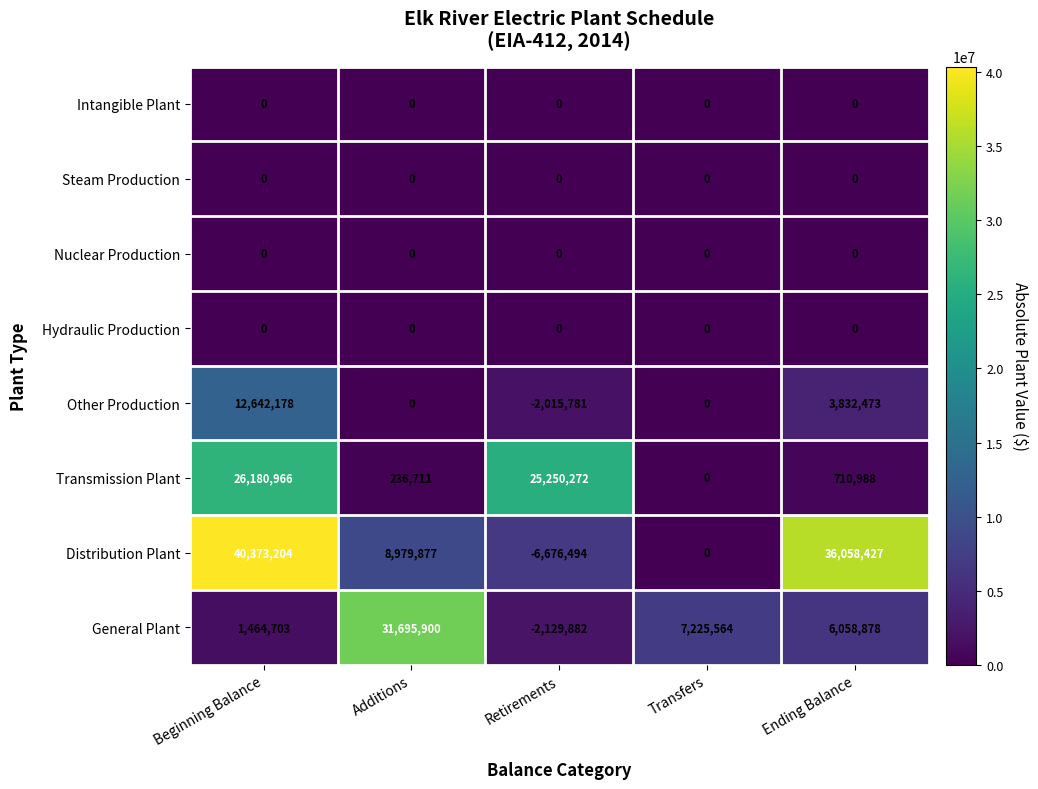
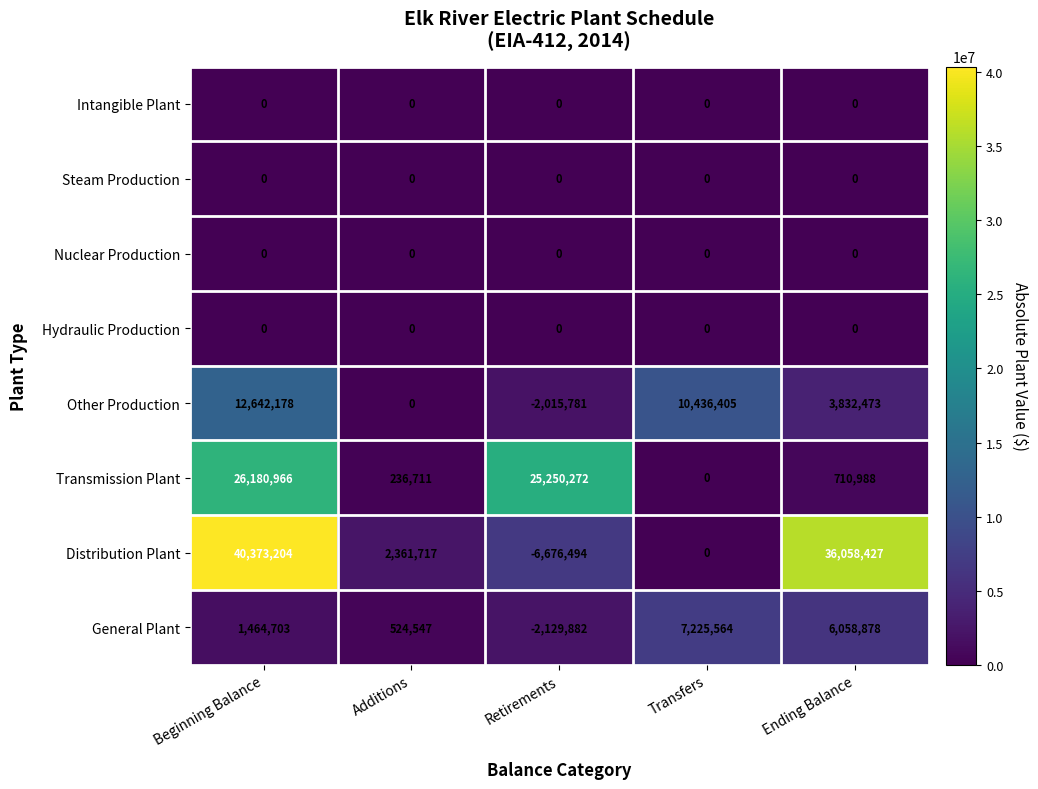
  {
    "Intangible Plant": {
      "Beginning Balance": "0",
      "Additions": "0",
      "Retirements": "0",
      "Transfers": "0",
      "Ending Balance": "0"
    },
    "Steam Production": {
      "Beginning Balance": "0",
      "Additions": "0",
      "Retirements": "0",
      "Transfers": "0",
      "Ending Balance": "0"
    },
    "Nuclear Production": {
      "Beginning Balance": "0",
      "Additions": "0",
      "Retirements": "0",
      "Transfers": "0",
      "Ending Balance": "0"
    },
    "Hydraulic Production": {
      "Beginning Balance": "0",
      "Additions": "0",
      "Retirements": "0",
      "Transfers": "0",
      "Ending Balance": "0"
    },
    "Other Production": {
      "Beginning Balance": "12,642,178",
      "Additions": "0",
      "Retirements": "-2,015,781",
-     "Transfers": "0",
+     "Transfers": "10,436,405",
      "Ending Balance": "3,832,473"
    },
    "Transmission Plant": {
      "Beginning Balance": "26,180,966",
      "Additions": "236,711",
      "Retirements": "25,250,272",
      "Transfers": "0",
      "Ending Balance": "710,988"
    },
    "Distribution Plant": {
      "Beginning Balance": "40,373,204",
-     "Additions": "8,979,877",
+     "Additions": "2,361,717",
      "Retirements": "-6,676,494",
      "Transfers": "0",
      "Ending Balance": "36,058,427"
    },
    "General Plant": {
      "Beginning Balance": "1,464,703",
-     "Additions": "31,695,900",
+     "Additions": "524,547",
      "Retirements": "-2,129,882",
      "Transfers": "7,225,564",
      "Ending Balance": "6,058,878"
    }
  }
